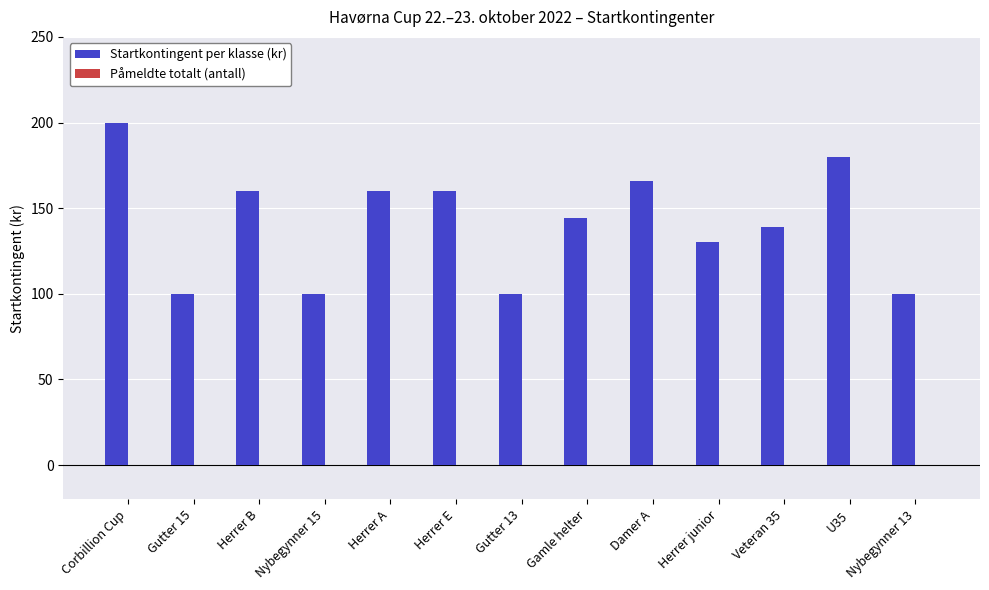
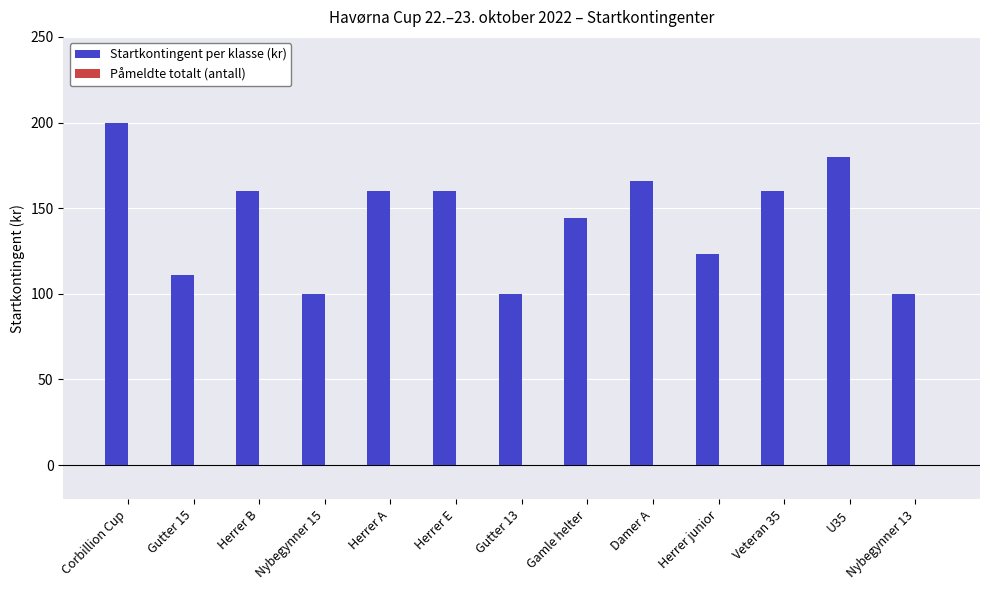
  {
    "Startkontingent per klasse (kr)": {
      "Corbillion Cup": 200,
-     "Gutter 15": 100,
+     "Gutter 15": 111,
      "Herrer B": 160,
      "Nybegynner 15": 100,
      "Herrer A": 160,
      "Herrer E": 160,
      "Gutter 13": 100,
      "Gamle helter": 144,
      "Damer A": 166,
-     "Herrer junior": 130,
-     "Veteran 35": 139,
+     "Herrer junior": 123,
+     "Veteran 35": 160,
      "U35": 180,
      "Nybegynner 13": 100
    },
    "Påmeldte totalt (antall)": {
      "Corbillion Cup": 0,
      "Gutter 15": 0,
      "Herrer B": 0,
      "Nybegynner 15": 0,
      "Herrer A": 0,
      "Herrer E": 0,
      "Gutter 13": 0,
      "Gamle helter": 0,
      "Damer A": 0,
      "Herrer junior": 0,
      "Veteran 35": 0,
      "U35": 0,
      "Nybegynner 13": 0
    }
  }
